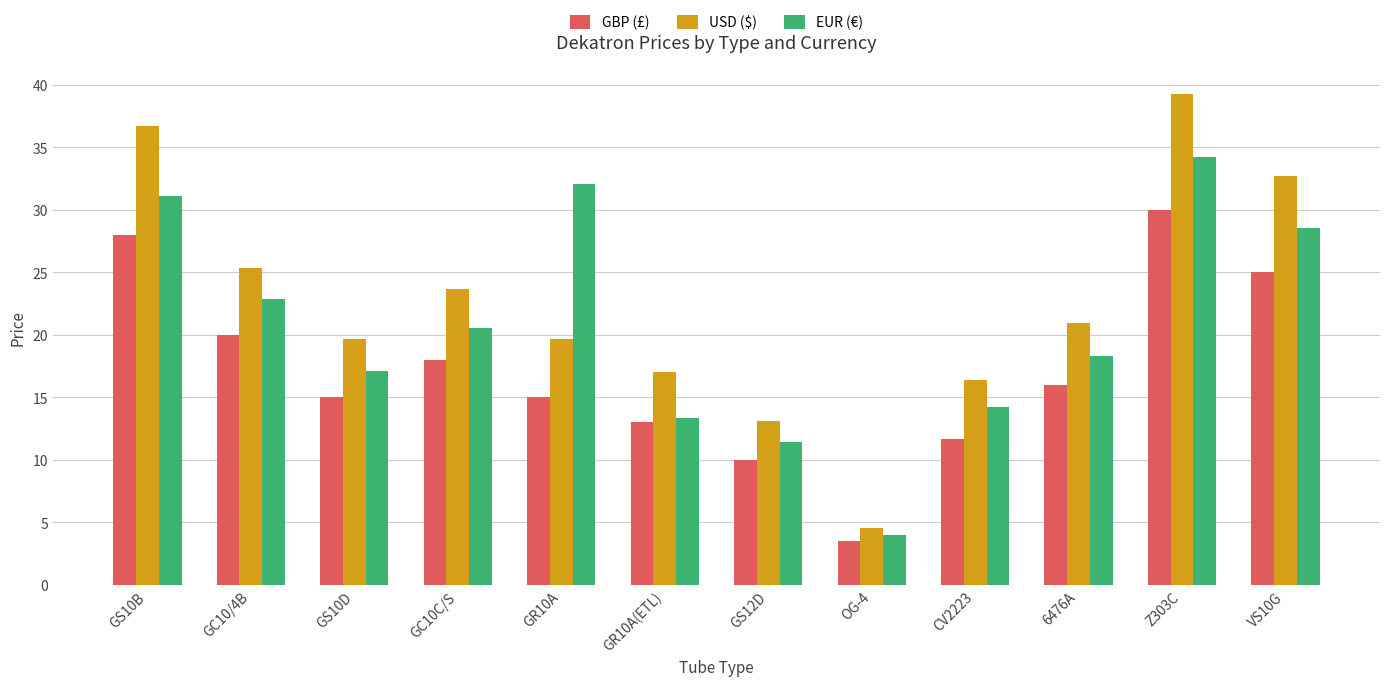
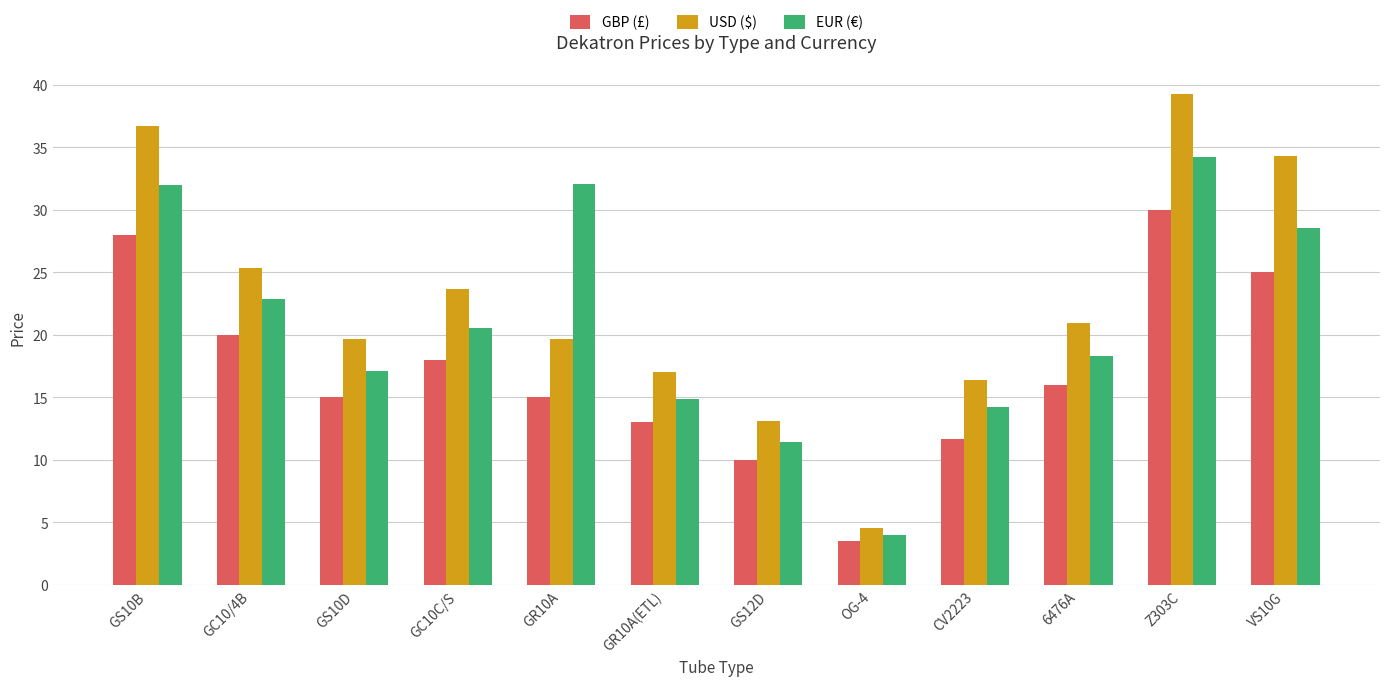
  {
    "GBP (£)": {
      "GS10B": 28.0,
      "GC10/4B": 20.0,
      "GS10D": 15.0,
      "GC10C/S": 18.0,
      "GR10A": 15.0,
      "GR10A(ETL)": 13.0,
      "GS12D": 10.0,
      "OG-4": 3.5,
      "CV2223": 11.7,
      "6476A": 16.0,
      "Z303C": 30.0,
      "VS10G": 25.0
    },
    "USD ($)": {
      "GS10B": 36.7,
      "GC10/4B": 25.3,
      "GS10D": 19.6,
      "GC10C/S": 23.7,
      "GR10A": 19.6,
      "GR10A(ETL)": 17.0,
      "GS12D": 13.1,
      "OG-4": 4.6,
      "CV2223": 16.4,
      "6476A": 21.0,
      "Z303C": 39.3,
-     "VS10G": 32.7
+     "VS10G": 34.3
    },
    "EUR (€)": {
-     "GS10B": 31.1,
+     "GS10B": 32.0,
      "GC10/4B": 22.8,
      "GS10D": 17.1,
      "GC10C/S": 20.6,
      "GR10A": 32.0,
-     "GR10A(ETL)": 13.4,
+     "GR10A(ETL)": 14.8,
      "GS12D": 11.4,
      "OG-4": 4.0,
      "CV2223": 14.3,
      "6476A": 18.3,
      "Z303C": 34.3,
      "VS10G": 28.5
    }
  }
